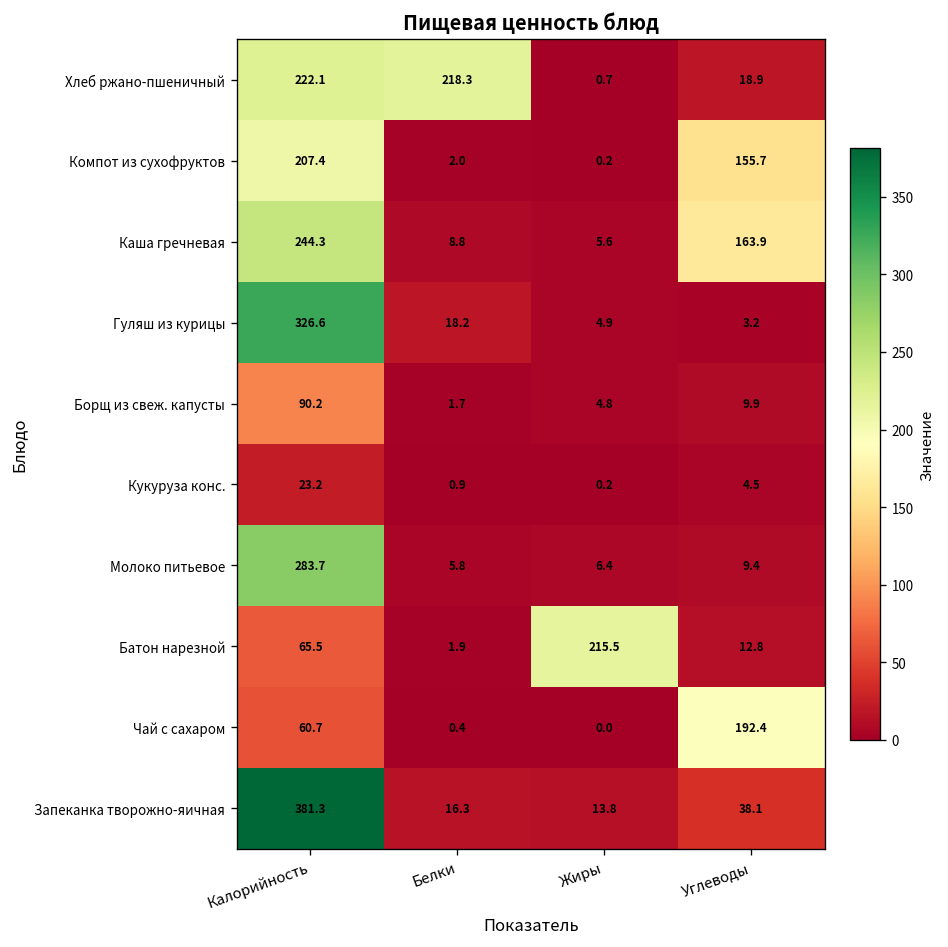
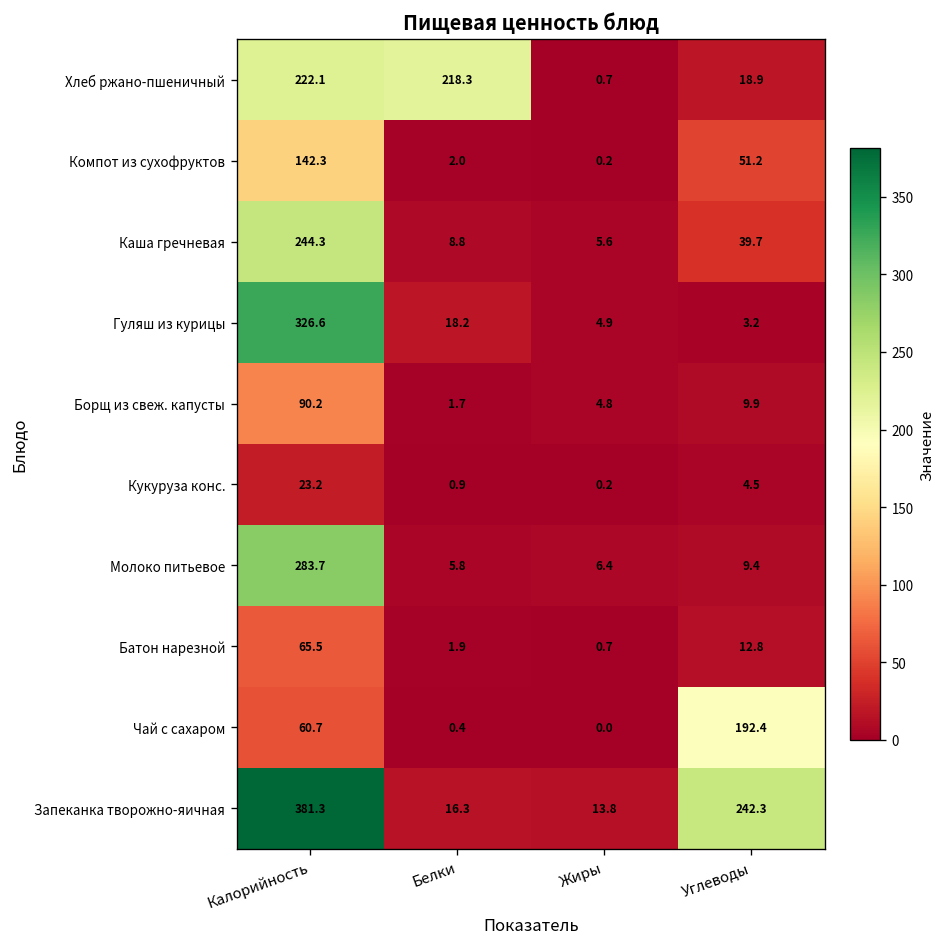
  {
    "Хлеб ржано-пшеничный": {
      "Калорийность": 222.1,
      "Белки": 218.3,
      "Жиры": 0.7,
      "Углеводы": 18.9
    },
    "Компот из сухофруктов": {
-     "Калорийность": 207.4,
+     "Калорийность": 142.3,
      "Белки": 2.0,
      "Жиры": 0.2,
-     "Углеводы": 155.7
+     "Углеводы": 51.2
    },
    "Каша гречневая": {
      "Калорийность": 244.3,
      "Белки": 8.8,
      "Жиры": 5.6,
-     "Углеводы": 163.9
+     "Углеводы": 39.7
    },
    "Гуляш из курицы": {
      "Калорийность": 326.6,
      "Белки": 18.2,
      "Жиры": 4.9,
      "Углеводы": 3.2
    },
    "Борщ из свеж. капусты": {
      "Калорийность": 90.2,
      "Белки": 1.7,
      "Жиры": 4.8,
      "Углеводы": 9.9
    },
    "Кукуруза конс.": {
      "Калорийность": 23.2,
      "Белки": 0.9,
      "Жиры": 0.2,
      "Углеводы": 4.5
    },
    "Молоко питьевое": {
      "Калорийность": 283.7,
      "Белки": 5.8,
      "Жиры": 6.4,
      "Углеводы": 9.4
    },
    "Батон нарезной": {
      "Калорийность": 65.5,
      "Белки": 1.9,
-     "Жиры": 215.5,
+     "Жиры": 0.7,
      "Углеводы": 12.8
    },
    "Чай с сахаром": {
      "Калорийность": 60.7,
      "Белки": 0.4,
      "Жиры": 0.0,
      "Углеводы": 192.4
    },
    "Запеканка творожно-яичная": {
      "Калорийность": 381.3,
      "Белки": 16.3,
      "Жиры": 13.8,
-     "Углеводы": 38.1
+     "Углеводы": 242.3
    }
  }
